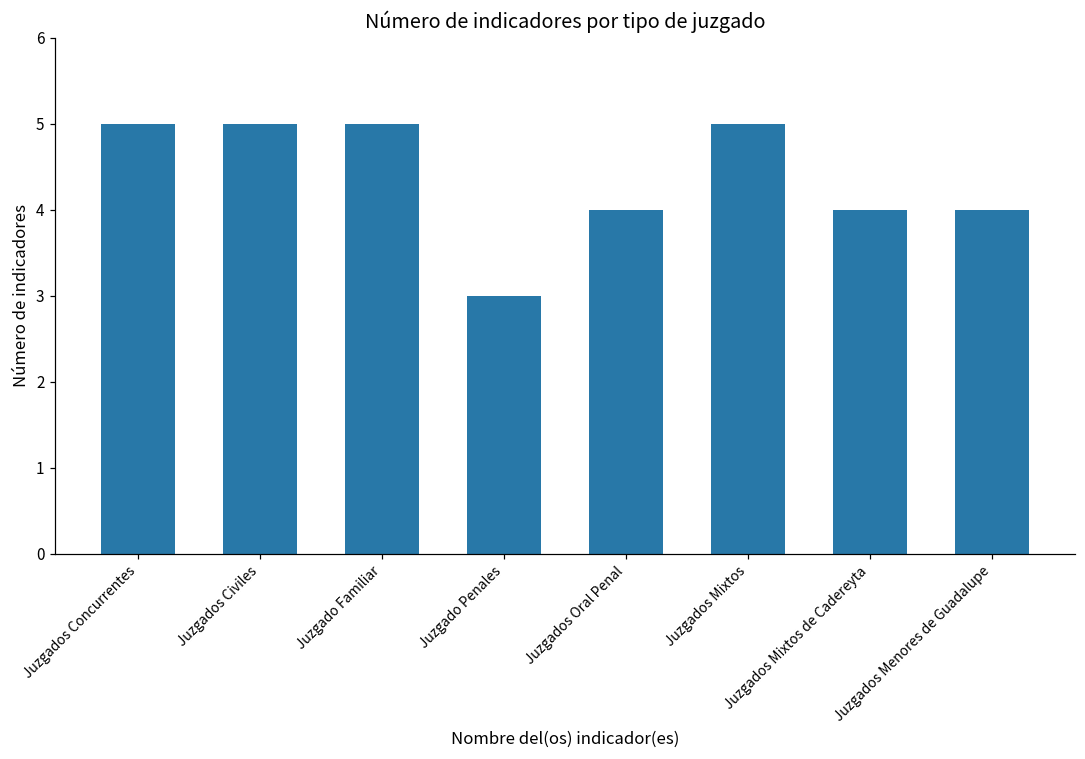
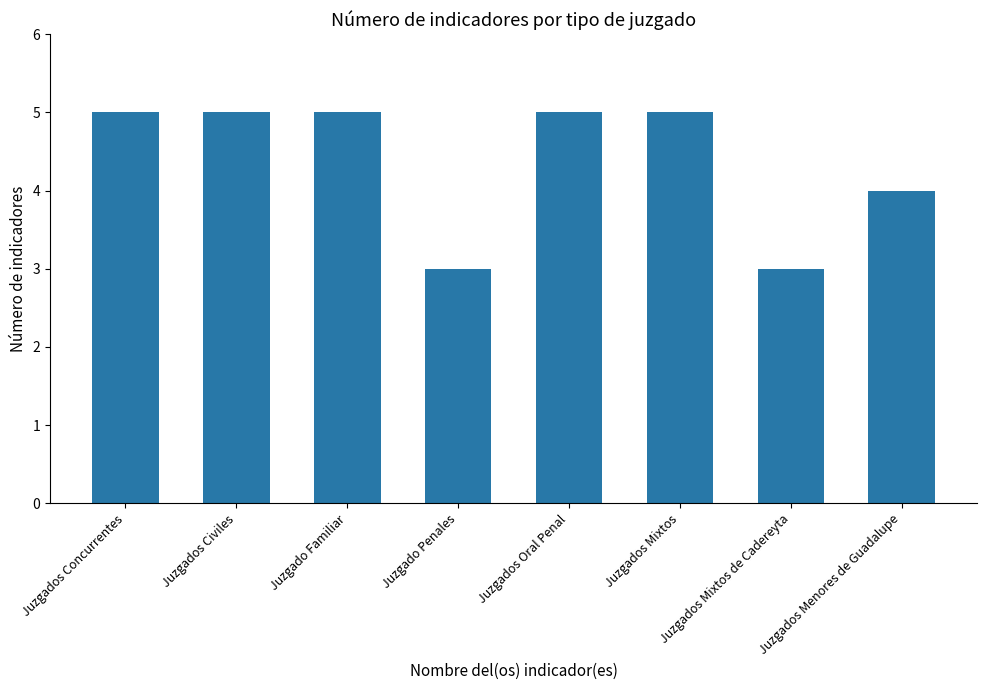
  {
    "Juzgados Concurrentes": 5,
    "Juzgados Civiles": 5,
    "Juzgado Familiar": 5,
    "Juzgado Penales": 3,
-   "Juzgados Oral Penal": 4,
+   "Juzgados Oral Penal": 5,
    "Juzgados Mixtos": 5,
-   "Juzgados Mixtos de Cadereyta": 4,
+   "Juzgados Mixtos de Cadereyta": 3,
    "Juzgados Menores de Guadalupe": 4
  }
